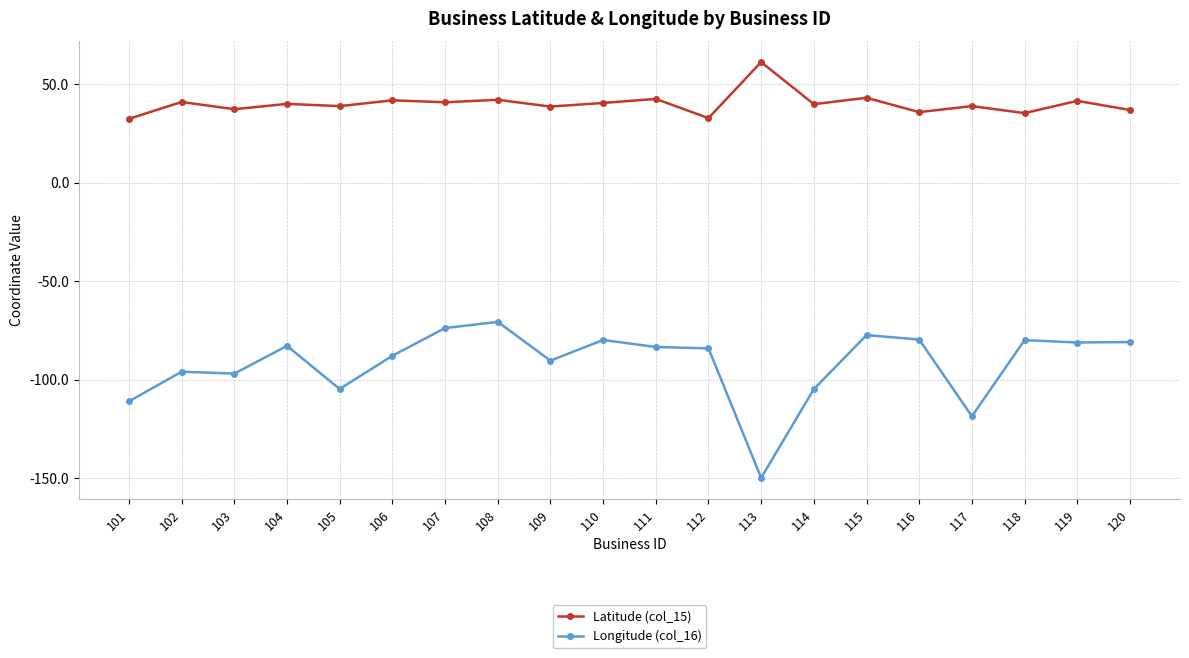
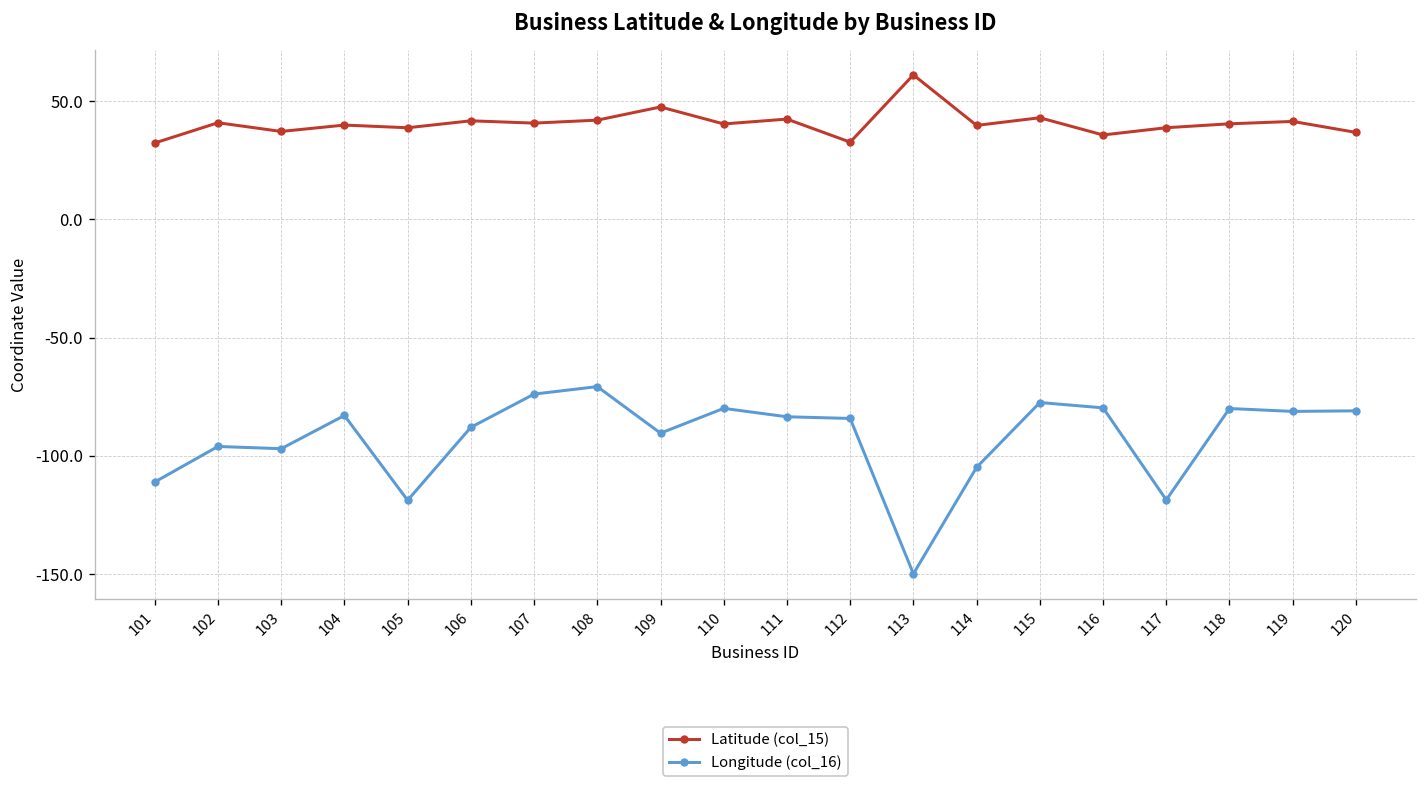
  {
    "Latitude (col_15)": {
      "101": 32,
      "102": 41,
      "103": 37,
      "104": 40,
      "105": 39,
      "106": 42,
      "107": 41,
      "108": 42,
-     "109": 39,
+     "109": 48,
      "110": 40,
      "111": 42,
      "112": 33,
      "113": 61,
      "114": 40,
      "115": 43,
      "116": 36,
      "117": 39,
-     "118": 35,
+     "118": 40,
      "119": 41,
      "120": 37
    },
    "Longitude (col_16)": {
      "101": -111,
      "102": -96,
      "103": -97,
      "104": -83,
-     "105": -105,
+     "105": -119,
      "106": -88,
      "107": -74,
      "108": -71,
      "109": -90,
      "110": -80,
      "111": -83,
      "112": -84,
      "113": -150,
      "114": -105,
      "115": -77,
      "116": -80,
      "117": -119,
      "118": -80,
      "119": -81,
      "120": -81
    }
  }
